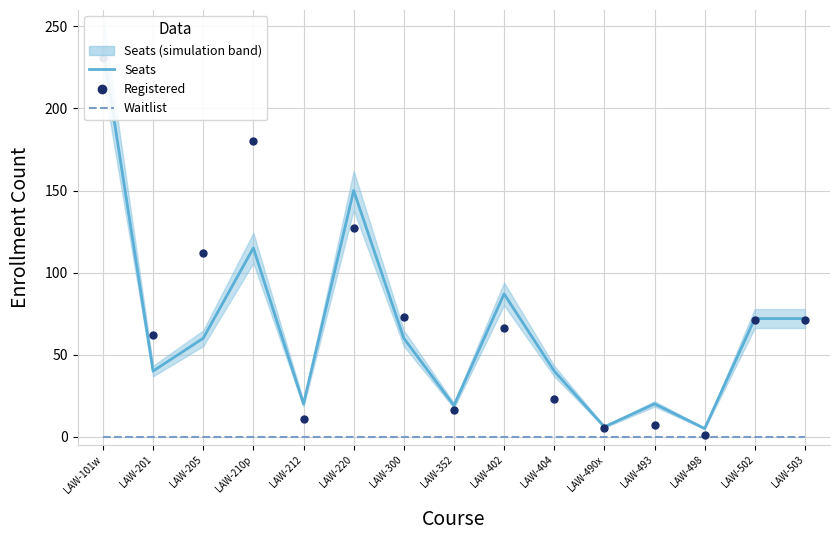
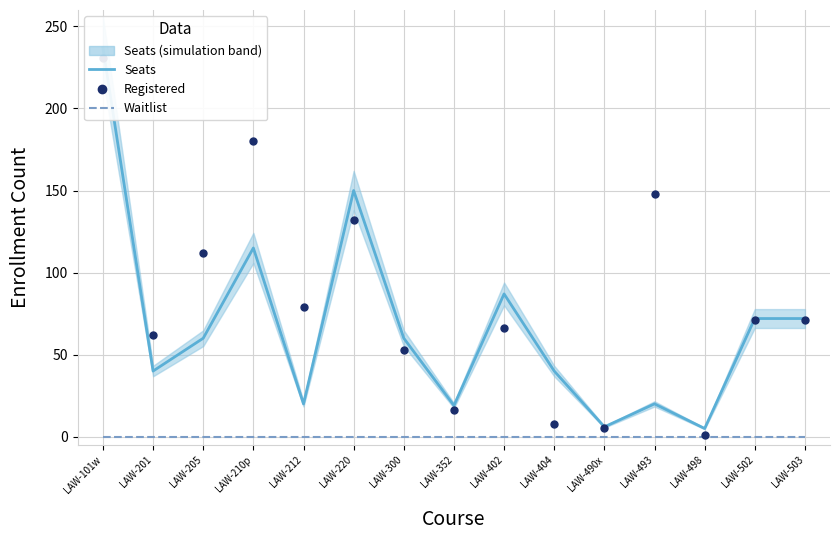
  {
    "Registered": {
      "LAW-201": 62,
      "LAW-205": 112,
      "LAW-210p": 180,
-     "LAW-212": 11,
-     "LAW-220": 127,
-     "LAW-300": 73,
+     "LAW-212": 79,
+     "LAW-220": 132,
+     "LAW-300": 53,
      "LAW-352": 16,
      "LAW-402": 66,
-     "LAW-404": 23,
-     "LAW-493": 7
+     "LAW-404": 8,
+     "LAW-493": 148
    }
  }
